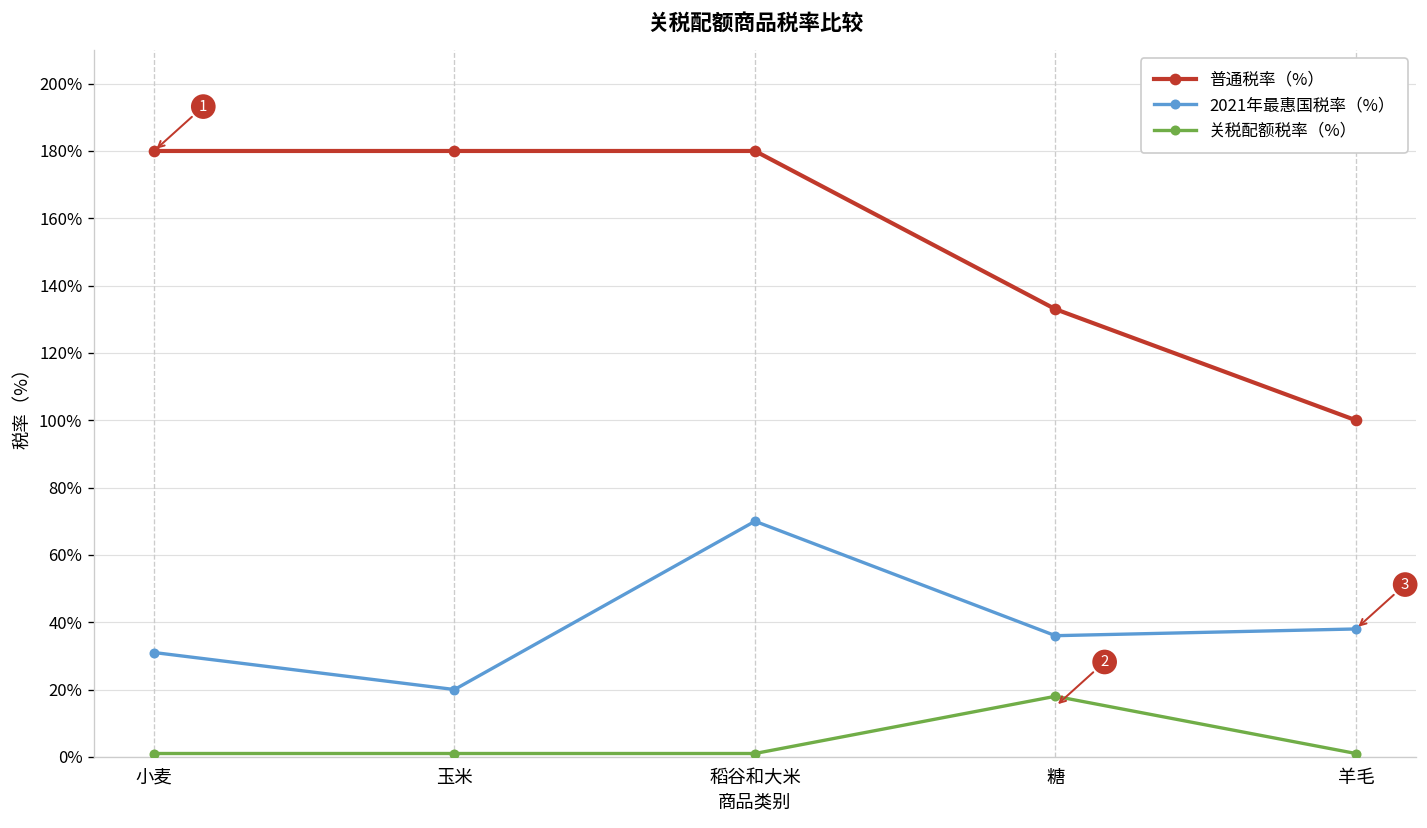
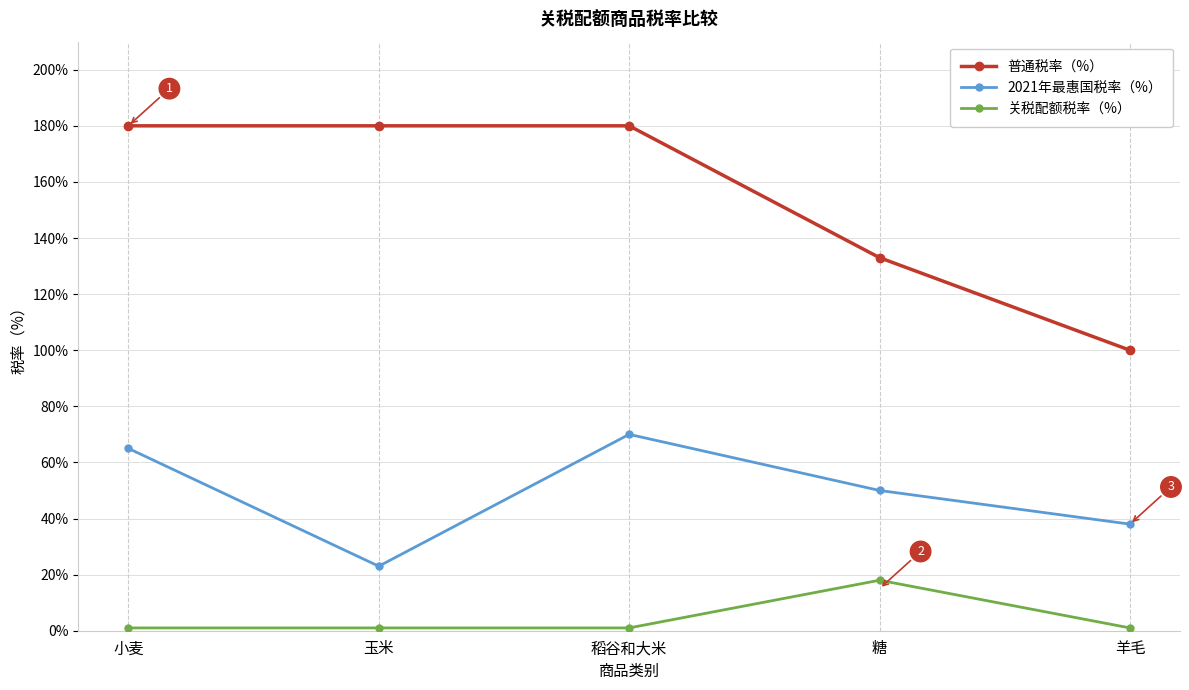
  {
    "普通税率（%）": {
      "小麦": "180%",
      "玉米": "180%",
      "稻谷和大米": "180%",
      "糖": "133%",
      "羊毛": "100%"
    },
    "2021年最惠国税率（%）": {
-     "小麦": "31%",
-     "玉米": "20%",
+     "小麦": "65%",
+     "玉米": "23%",
      "稻谷和大米": "70%",
-     "糖": "36%",
+     "糖": "50%",
      "羊毛": "38%"
    },
    "关税配额税率（%）": {
      "小麦": "1%",
      "玉米": "1%",
      "稻谷和大米": "1%",
      "糖": "18%",
      "羊毛": "1%"
    }
  }
